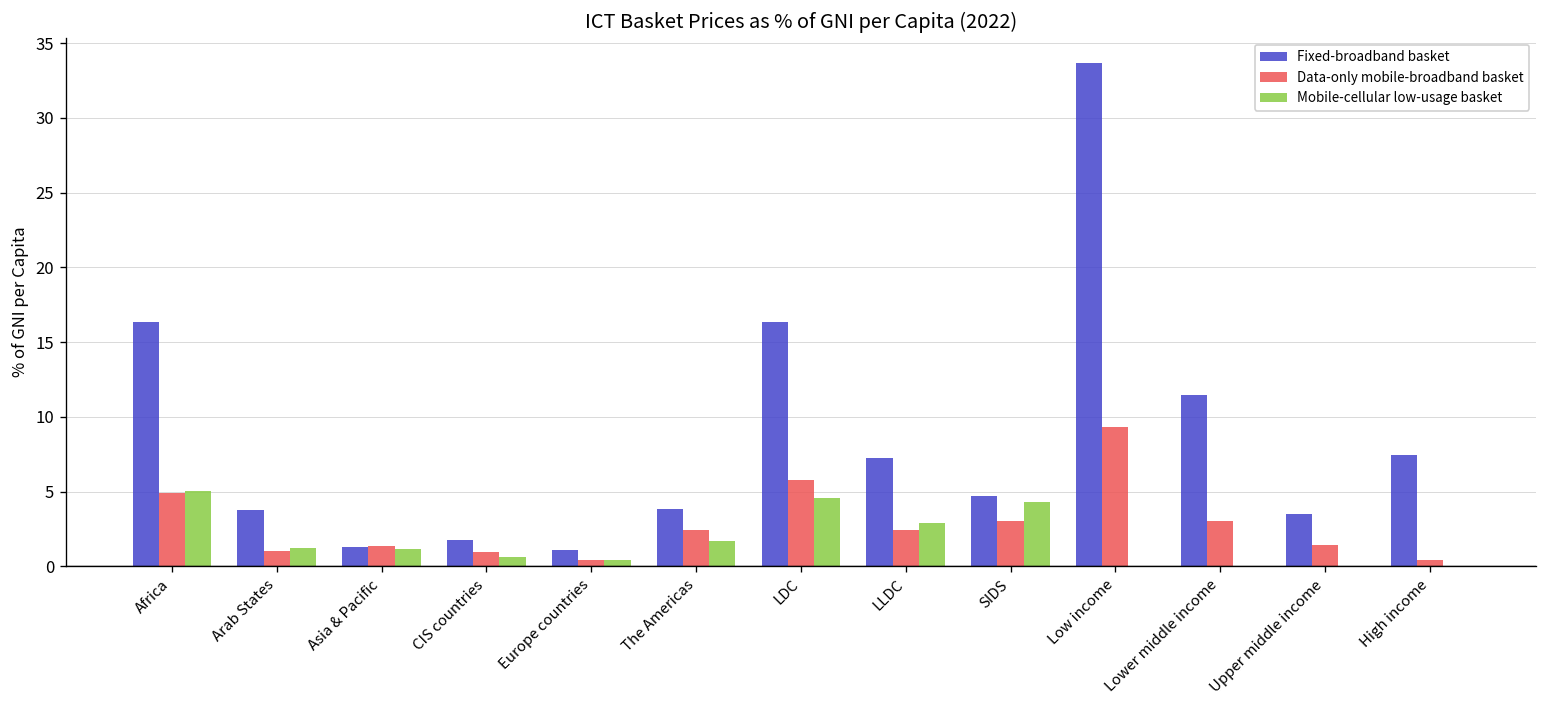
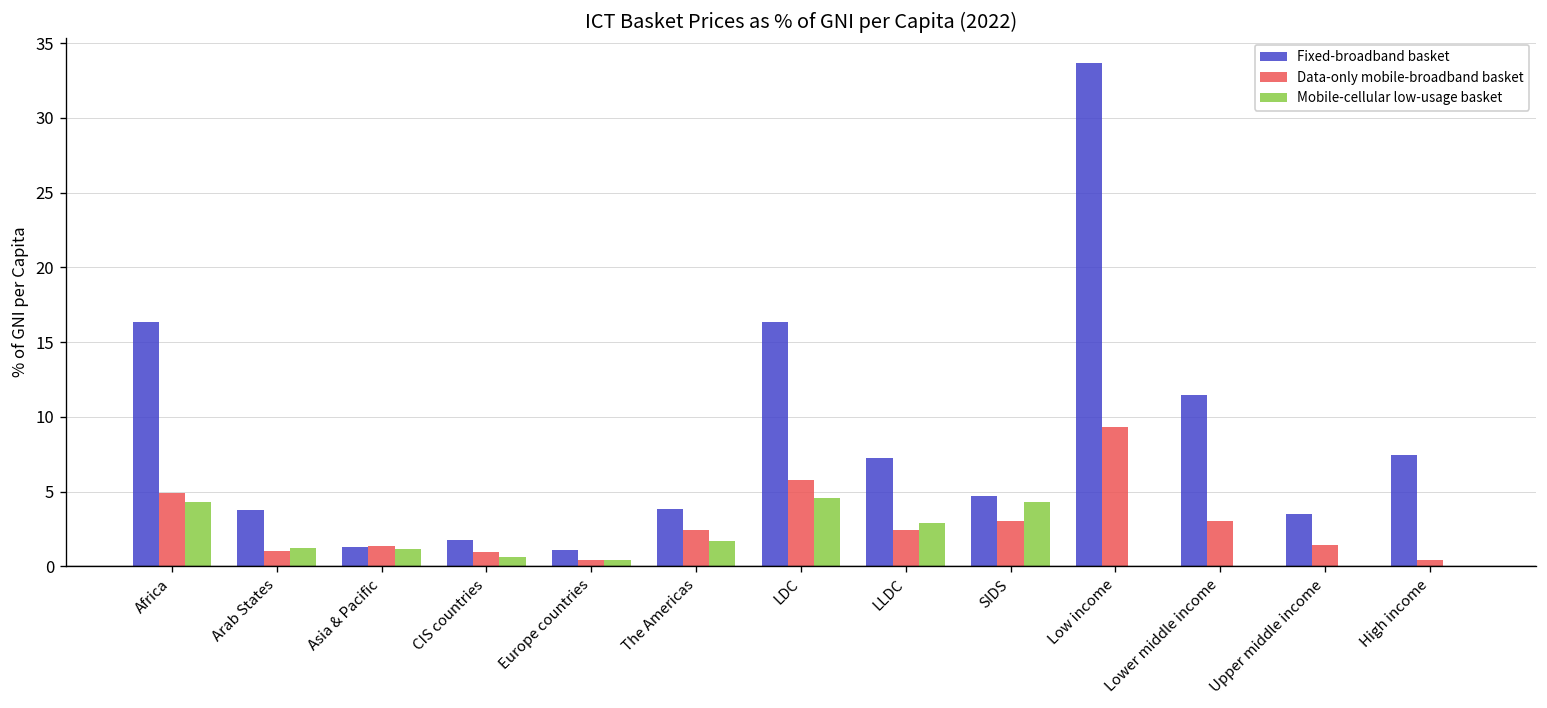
  {
    "Fixed-broadband basket": {
      "Africa": 16.3,
      "Arab States": 3.7,
      "Asia & Pacific": 1.3,
      "CIS countries": 1.7,
      "Europe countries": 1.1,
      "The Americas": 3.8,
      "LDC": 16.3,
      "LLDC": 7.2,
      "SIDS": 4.7,
      "Low income": 33.7,
      "Lower middle income": 11.5,
      "Upper middle income": 3.5,
      "High income": 7.5
    },
    "Data-only mobile-broadband basket": {
      "Africa": 4.9,
      "Arab States": 1.0,
      "Asia & Pacific": 1.4,
      "CIS countries": 0.9,
      "Europe countries": 0.4,
      "The Americas": 2.4,
      "LDC": 5.8,
      "LLDC": 2.4,
      "SIDS": 3.0,
      "Low income": 9.3,
      "Lower middle income": 3.0,
      "Upper middle income": 1.4,
      "High income": 0.4
    },
    "Mobile-cellular low-usage basket": {
-     "Africa": 5.0,
+     "Africa": 4.3,
      "Arab States": 1.2,
      "Asia & Pacific": 1.2,
      "CIS countries": 0.6,
      "Europe countries": 0.4,
      "The Americas": 1.7,
      "LDC": 4.6,
      "LLDC": 2.9,
      "SIDS": 4.3,
      "Low income": 0.0,
      "Lower middle income": 0.0,
      "Upper middle income": 0.0,
      "High income": 0.0
    }
  }
